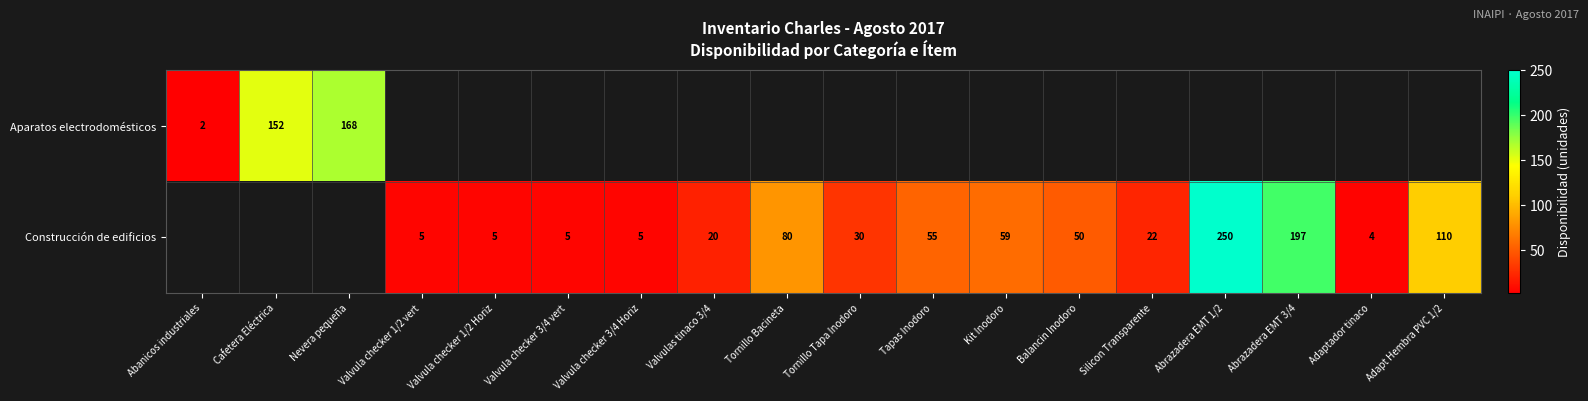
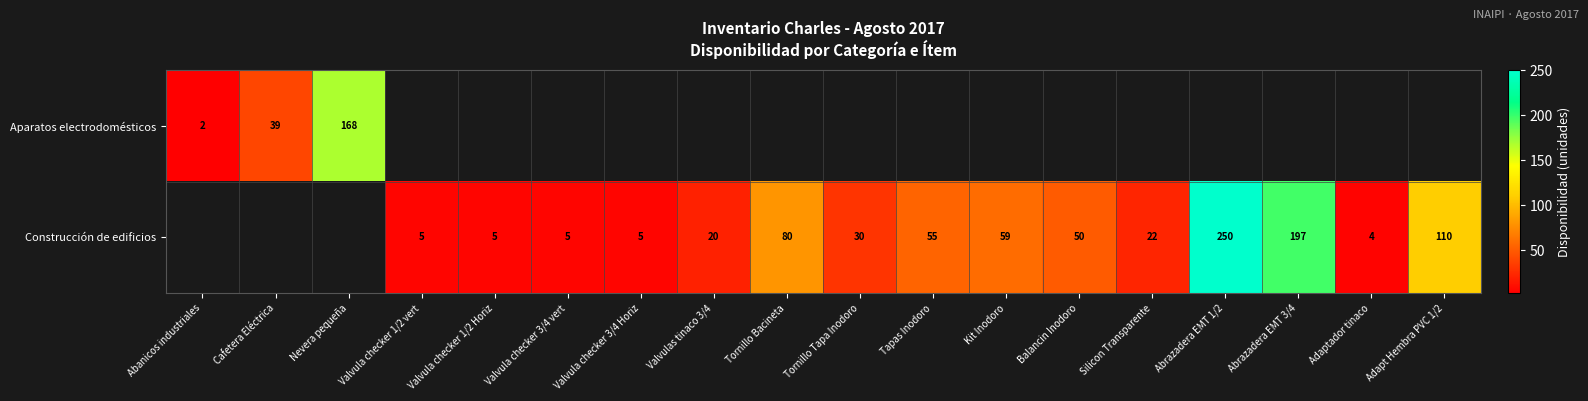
  {
    "Aparatos electrodomésticos": {
      "Abanicos industriales": 2,
-     "Cafetera Eléctrica": 152,
+     "Cafetera Eléctrica": 39,
      "Nevera pequeña": 168
    },
    "Construcción de edificios": {
      "Valvula checker 1/2 vert": 5,
      "Valvula checker 1/2 Horiz": 5,
      "Valvula checker 3/4 vert": 5,
      "Valvula checker 3/4 Horiz": 5,
      "Valvulas tinaco 3/4": 20,
      "Tornillo Bacineta": 80,
      "Tornillo Tapa Inodoro": 30,
      "Tapas Inodoro": 55,
      "Kit Inodoro": 59,
      "Balancin Inodoro": 50,
      "Silicon Transparente": 22,
      "Abrazadera EMT 1/2": 250,
      "Abrazadera EMT 3/4": 197,
      "Adaptador tinaco": 4,
      "Adapt Hembra PVC 1/2": 110
    }
  }
